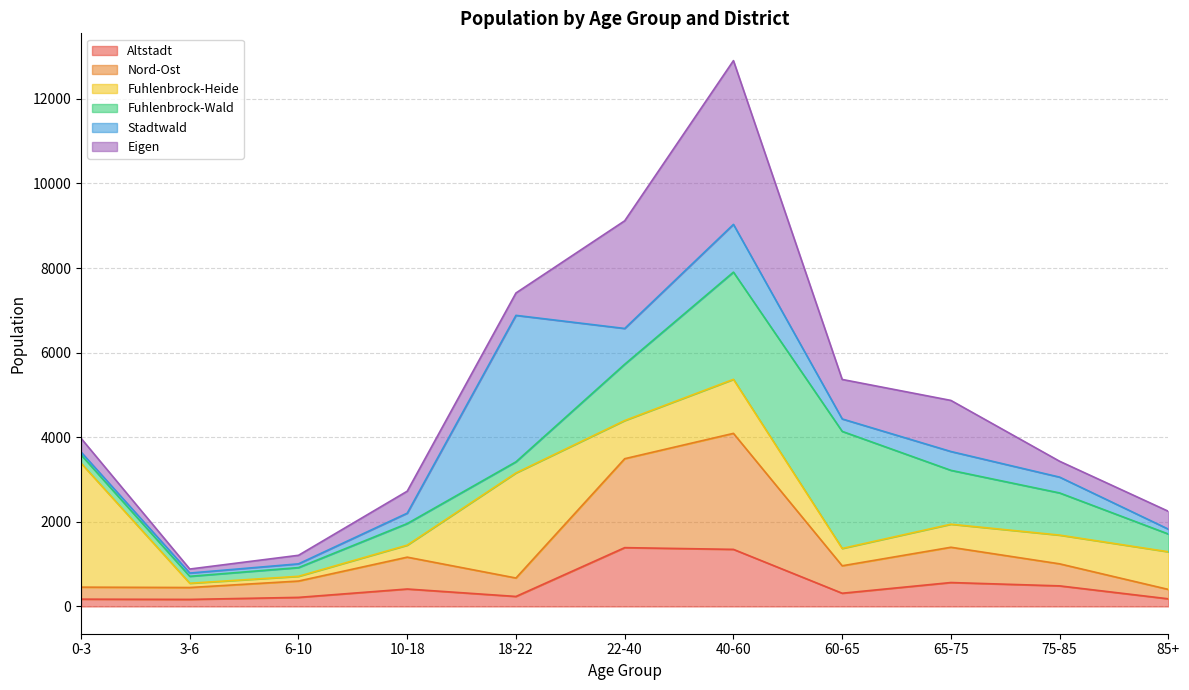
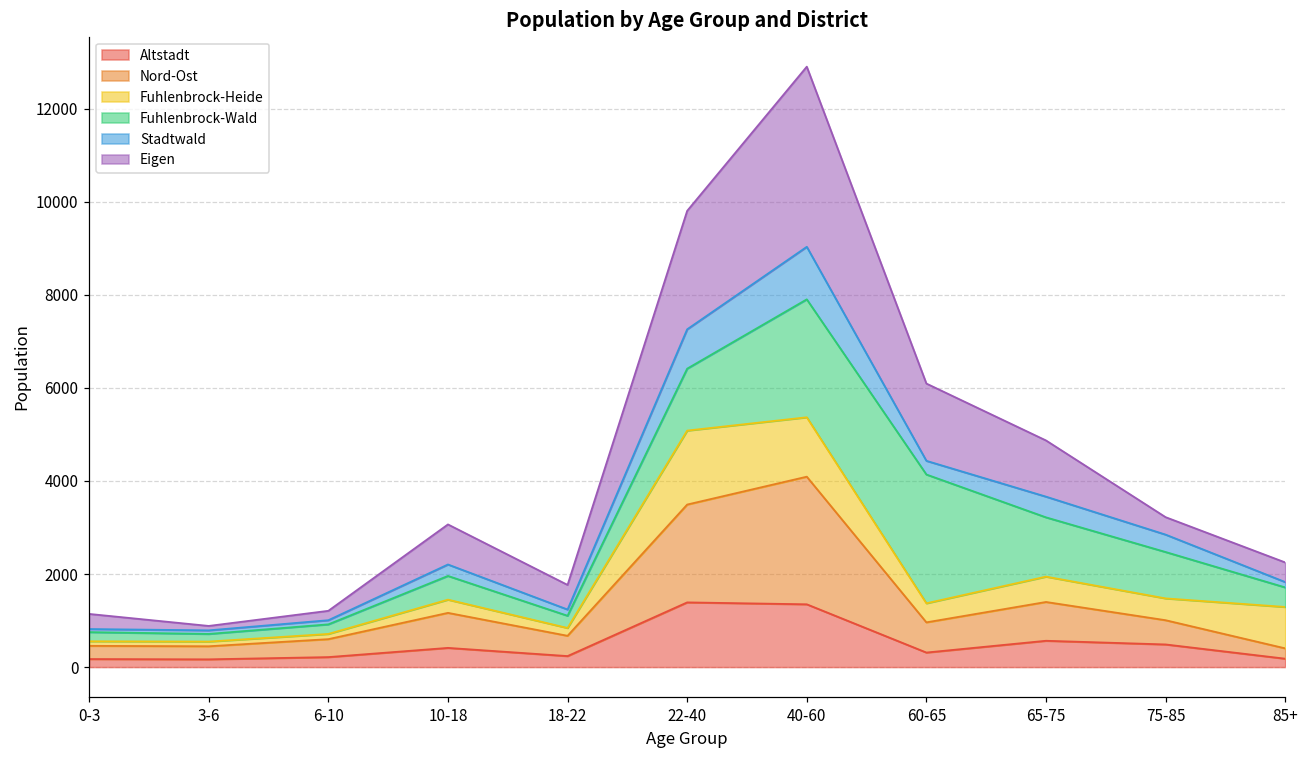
  {
    "Fuhlenbrock-Heide": {
-     "0-3": 2900,
+     "0-3": 100,
      "3-6": 100,
      "6-10": 100,
      "10-18": 300,
-     "18-22": 2500,
-     "22-40": 900,
+     "18-22": 200,
+     "22-40": 1600,
      "40-60": 1300,
      "60-65": 400,
      "65-75": 500,
-     "75-85": 700,
+     "75-85": 500,
      "85+": 900
    },
    "Fuhlenbrock-Wald": {
      "0-3": 200,
      "3-6": 200,
      "6-10": 200,
      "10-18": 500,
      "18-22": 300,
      "22-40": 1300,
      "40-60": 2500,
      "60-65": 2800,
      "65-75": 1300,
      "75-85": 1000,
      "85+": 400
    },
    "Stadtwald": {
      "0-3": 100,
      "3-6": 100,
      "6-10": 100,
      "10-18": 200,
-     "18-22": 3500,
+     "18-22": 100,
      "22-40": 800,
      "40-60": 1100,
      "60-65": 300,
      "65-75": 400,
      "75-85": 400,
      "85+": 100
    },
    "Eigen": {
      "0-3": 300,
      "3-6": 100,
      "6-10": 200,
-     "10-18": 500,
+     "10-18": 900,
      "18-22": 500,
      "22-40": 2500,
      "40-60": 3900,
-     "60-65": 900,
+     "60-65": 1700,
      "65-75": 1200,
      "75-85": 400,
      "85+": 400
    }
  }
